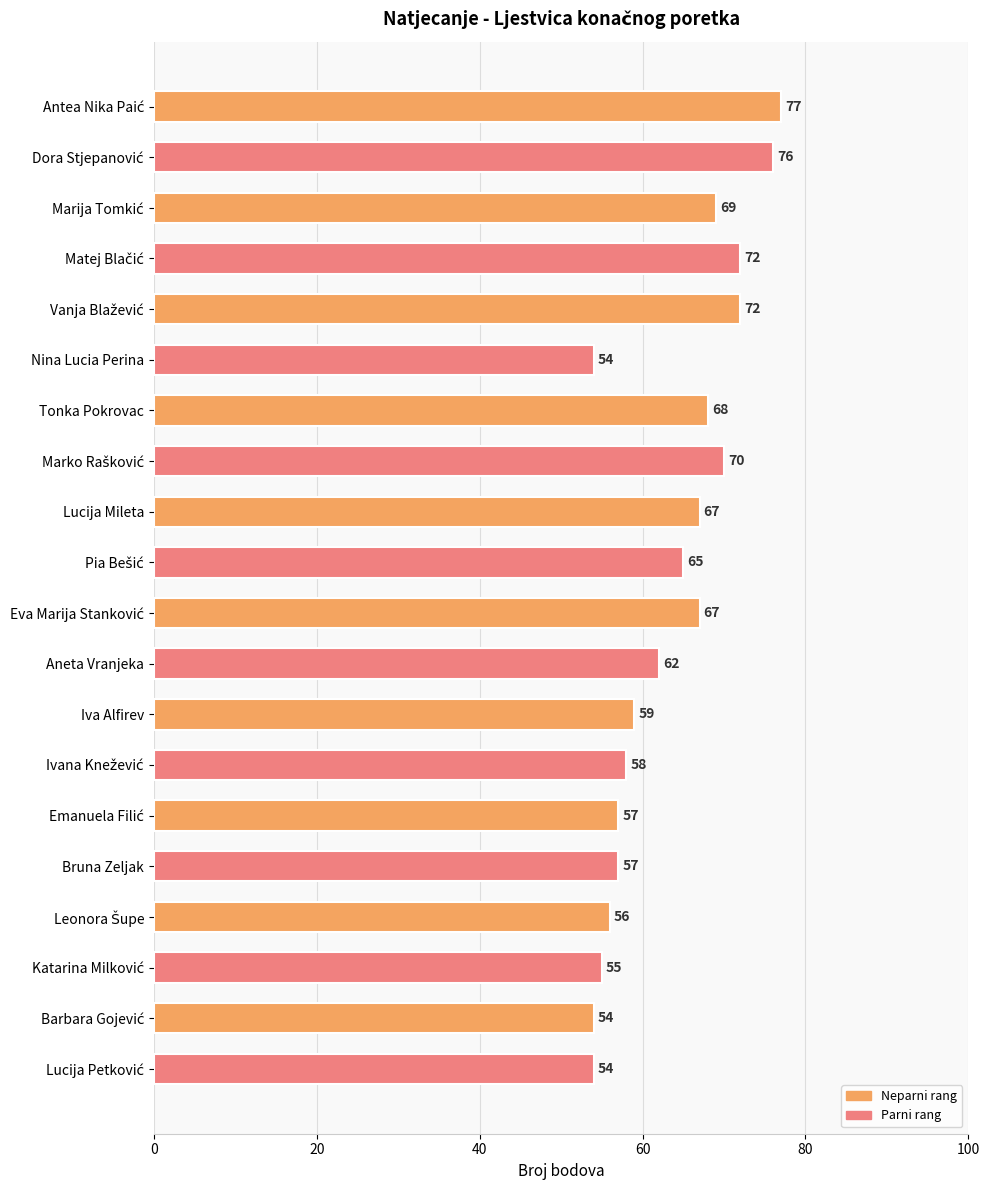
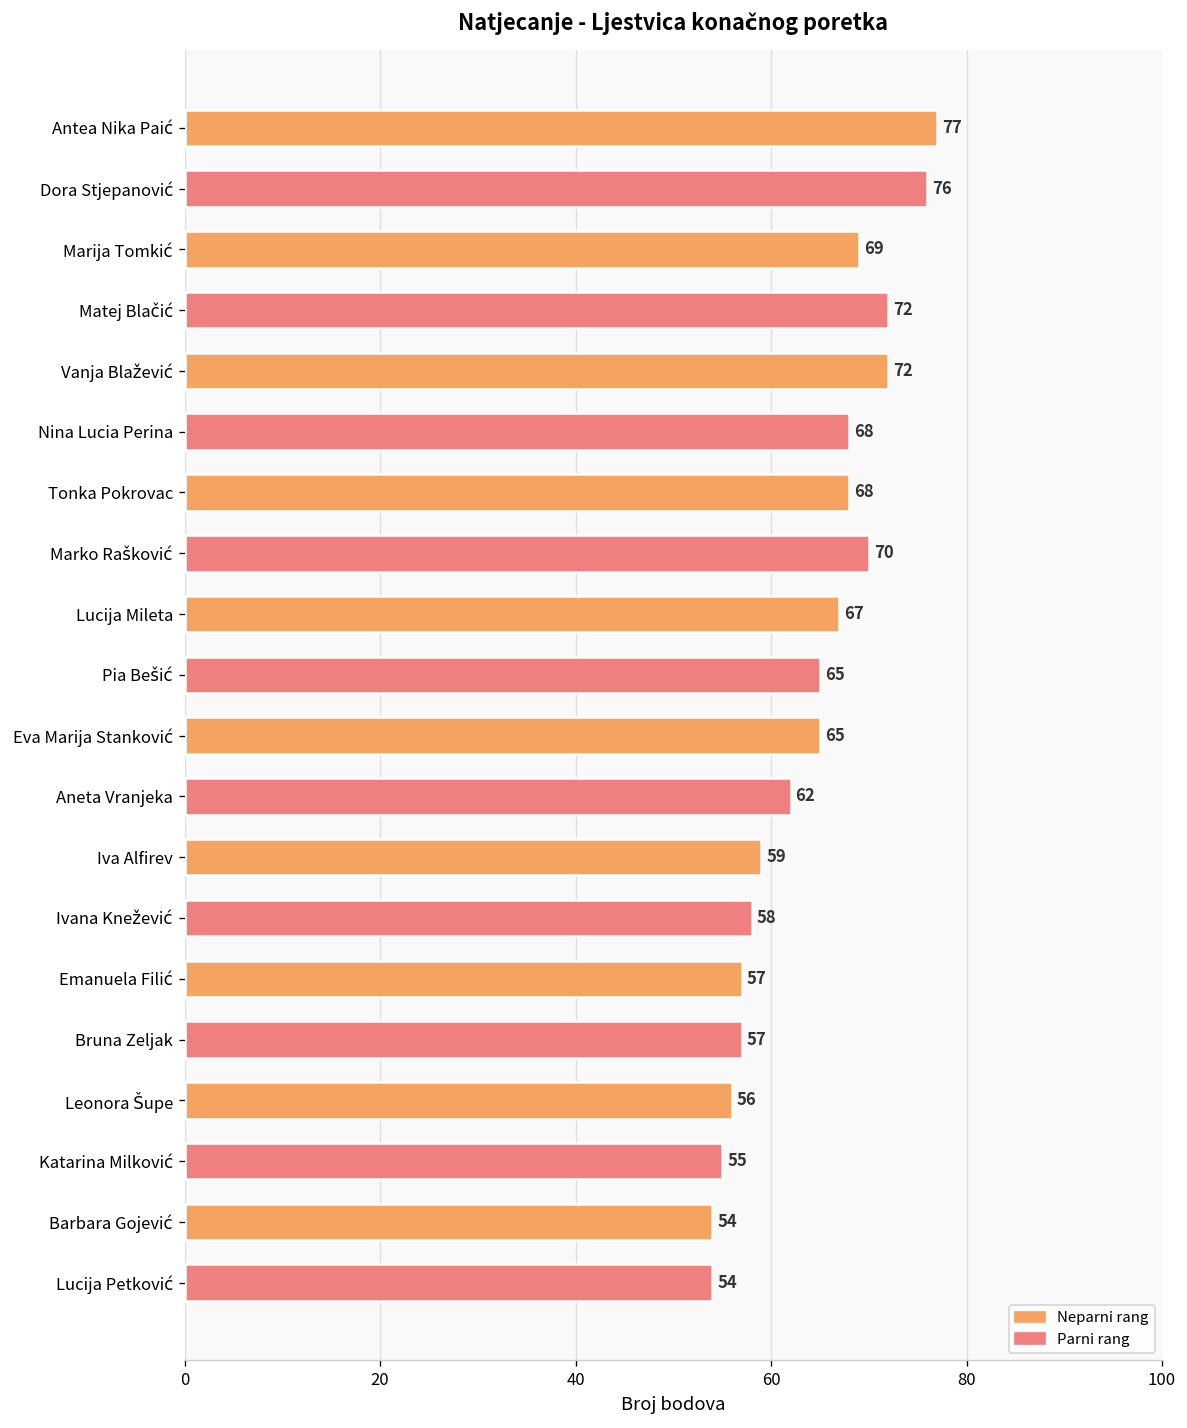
  {
    "Antea Nika Paić": 77,
    "Dora Stjepanović": 76,
    "Marija Tomkić": 69,
    "Matej Blačić": 72,
    "Vanja Blažević": 72,
-   "Nina Lucia Perina": 54,
+   "Nina Lucia Perina": 68,
    "Tonka Pokrovac": 68,
    "Marko Rašković": 70,
    "Lucija Mileta": 67,
    "Pia Bešić": 65,
-   "Eva Marija Stanković": 67,
+   "Eva Marija Stanković": 65,
    "Aneta Vranjeka": 62,
    "Iva Alfirev": 59,
    "Ivana Knežević": 58,
    "Emanuela Filić": 57,
    "Bruna Zeljak": 57,
    "Leonora Šupe": 56,
    "Katarina Milković": 55,
    "Barbara Gojević": 54,
    "Lucija Petković": 54
  }
